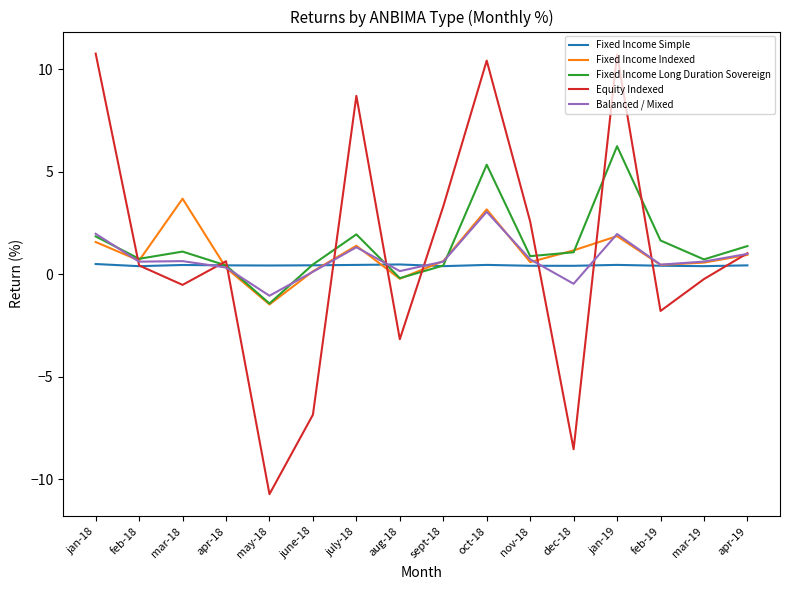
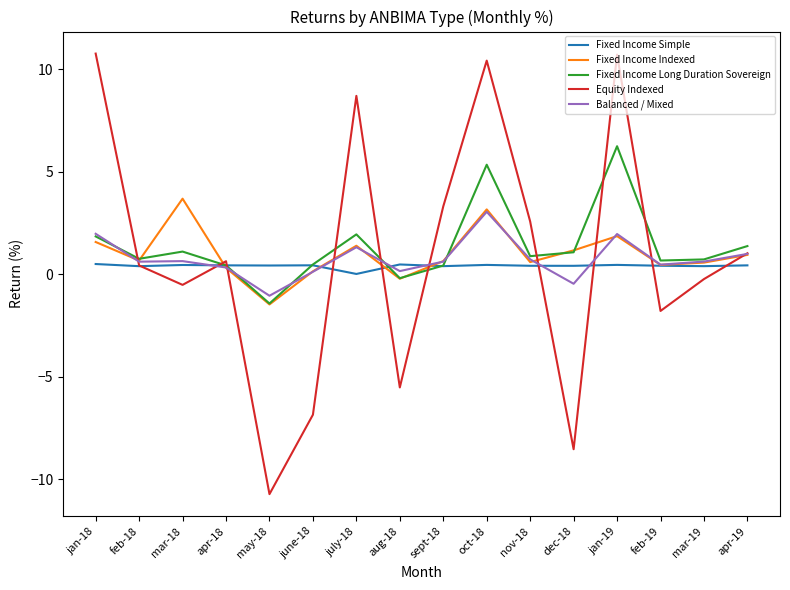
  {
    "Fixed Income Simple": {
      "jan-18": 0.5,
      "mar-18": 0.5,
      "may-18": 0.4,
-     "july-18": 0.5,
+     "july-18": 0.0,
      "aug-18": 0.5,
      "oct-18": 0.5,
      "nov-18": 0.4,
      "dec-18": 0.4,
      "jan-19": 0.5,
      "mar-19": 0.4,
      "apr-19": 0.4
    },
    "Fixed Income Indexed": {
      "jan-18": 1.6,
      "mar-18": 3.7,
      "nov-18": 0.6
    },
    "Fixed Income Long Duration Sovereign": {
      "jan-18": 1.8,
      "mar-18": 1.1,
      "july-18": 1.9,
      "oct-18": 5.3,
      "nov-18": 0.9,
      "jan-19": 6.2,
-     "feb-19": 1.6,
+     "feb-19": 0.7,
      "apr-19": 1.4
    },
    "Equity Indexed": {
      "jan-18": 10.8,
      "mar-18": -0.5,
      "apr-18": 0.6,
      "may-18": -10.7,
      "june-18": -6.9,
      "july-18": 8.7,
-     "aug-18": -3.2,
+     "aug-18": -5.5,
      "sept-18": 3.3,
      "oct-18": 10.4,
      "nov-18": 2.6,
      "dec-18": -8.5,
      "feb-19": -1.8,
      "mar-19": -0.2
    },
    "Balanced / Mixed": {
      "jan-18": 2.0,
      "mar-18": 0.6,
      "may-18": -1.0,
      "aug-18": 0.2,
      "nov-18": 0.7,
      "dec-18": -0.5
    }
  }
